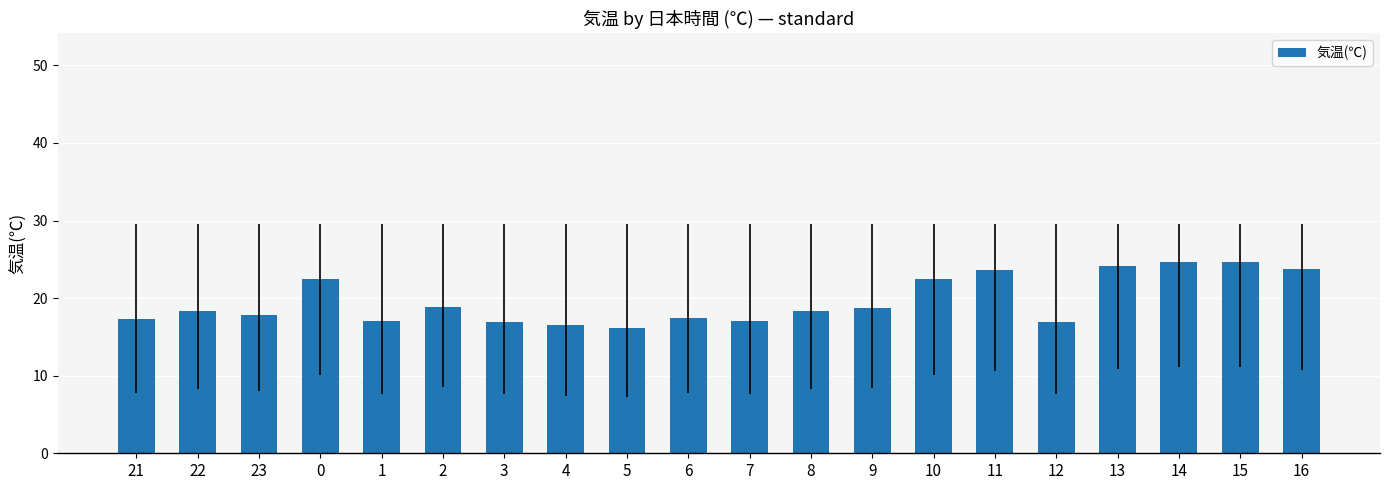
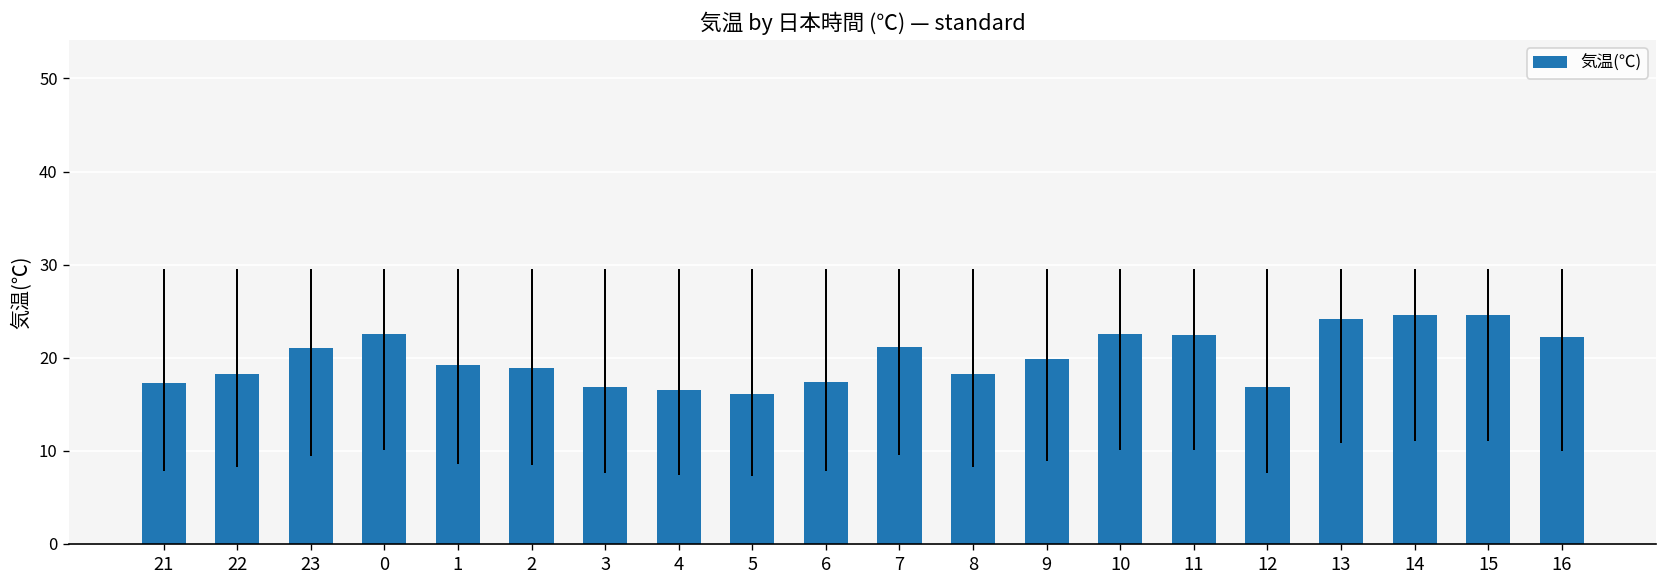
  {
    "21": 17,
    "22": 18,
-   "23": 18,
+   "23": 21,
    "0": 23,
-   "1": 17,
+   "1": 19,
    "2": 19,
    "3": 17,
    "4": 17,
    "5": 16,
    "6": 17,
-   "7": 17,
+   "7": 21,
    "8": 18,
-   "9": 19,
+   "9": 20,
    "10": 23,
-   "11": 24,
+   "11": 22,
    "12": 17,
    "13": 24,
    "14": 25,
    "15": 25,
-   "16": 24
+   "16": 22
  }
